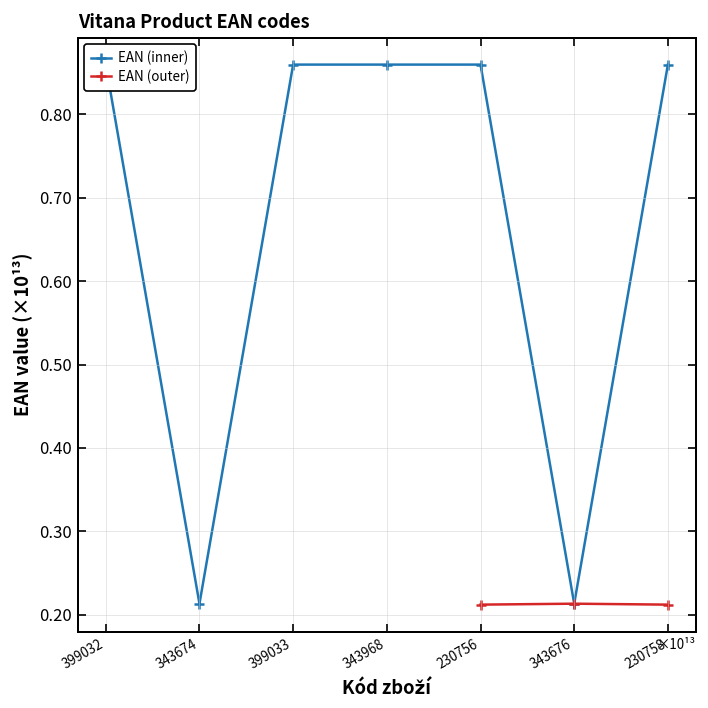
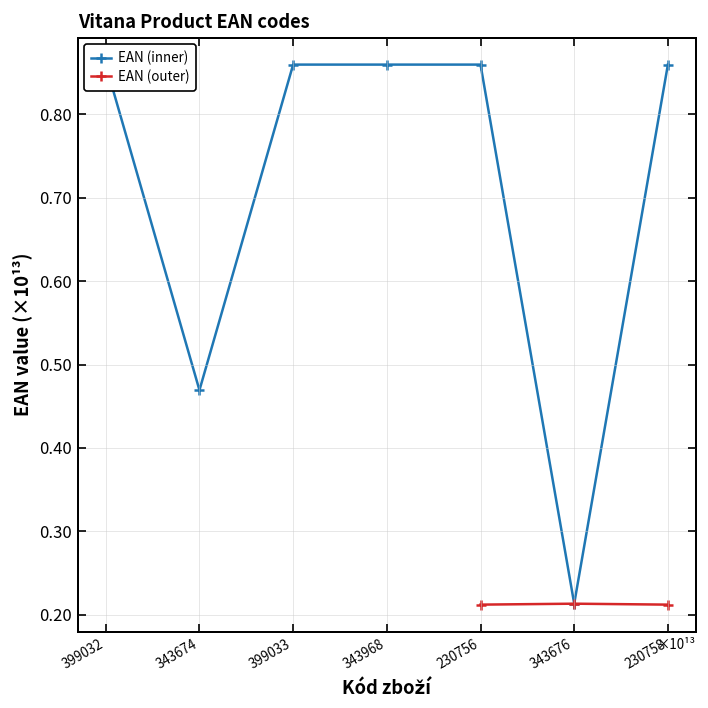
  {
    "EAN (inner)": {
-     "343674": 0.21,
+     "343674": 0.47,
      "399033": 0.86,
      "343968": 0.86,
      "230756": 0.86,
      "230758": 0.86
    },
    "EAN (outer)": {
      "230756": 0.21,
      "230758": 0.21
    }
  }
